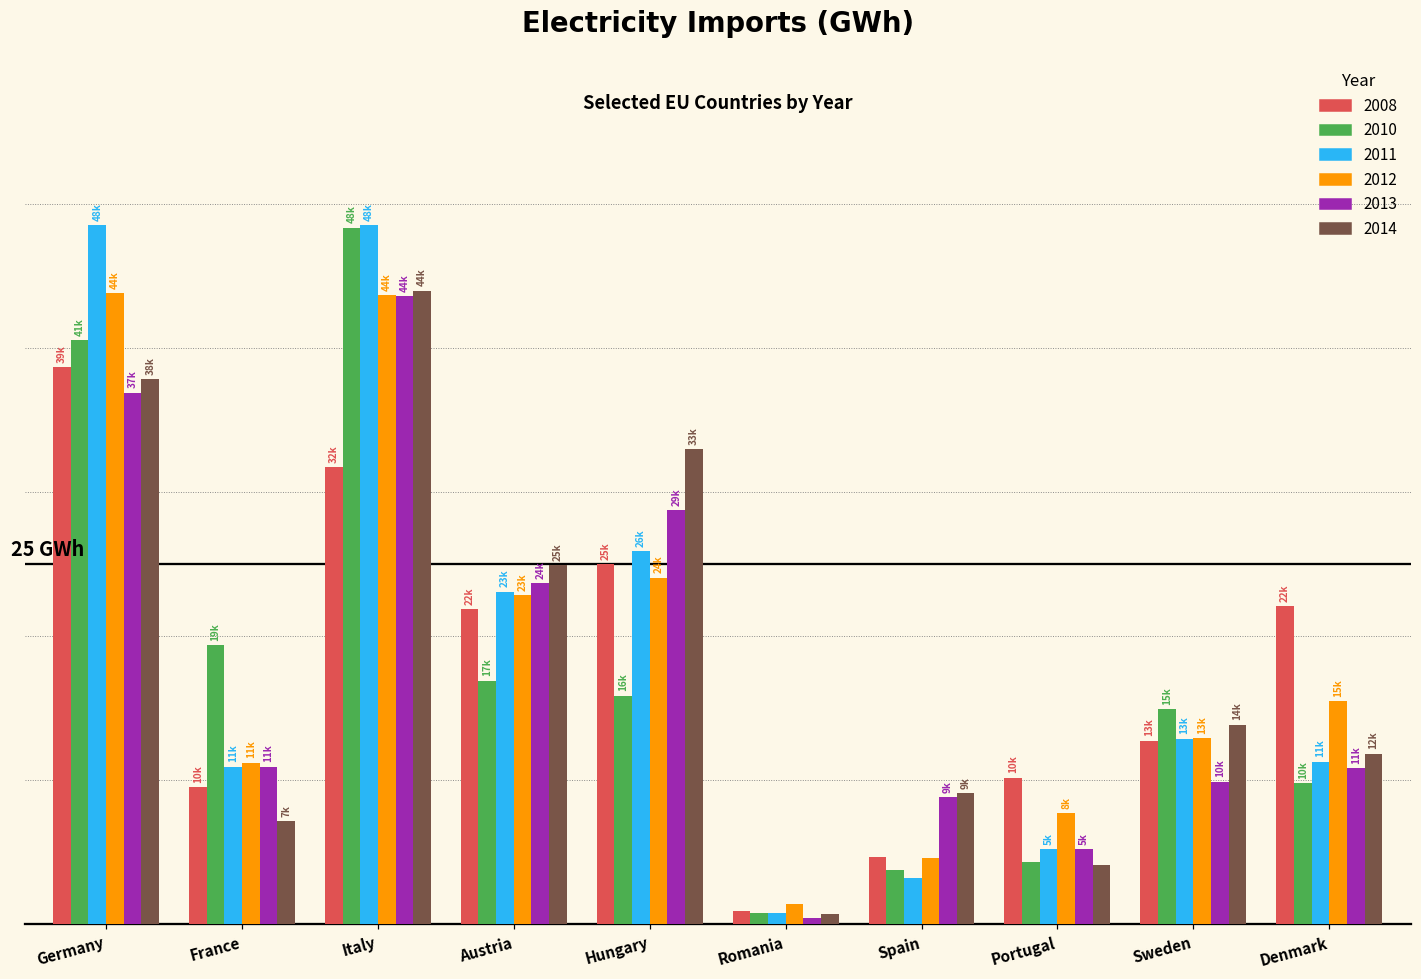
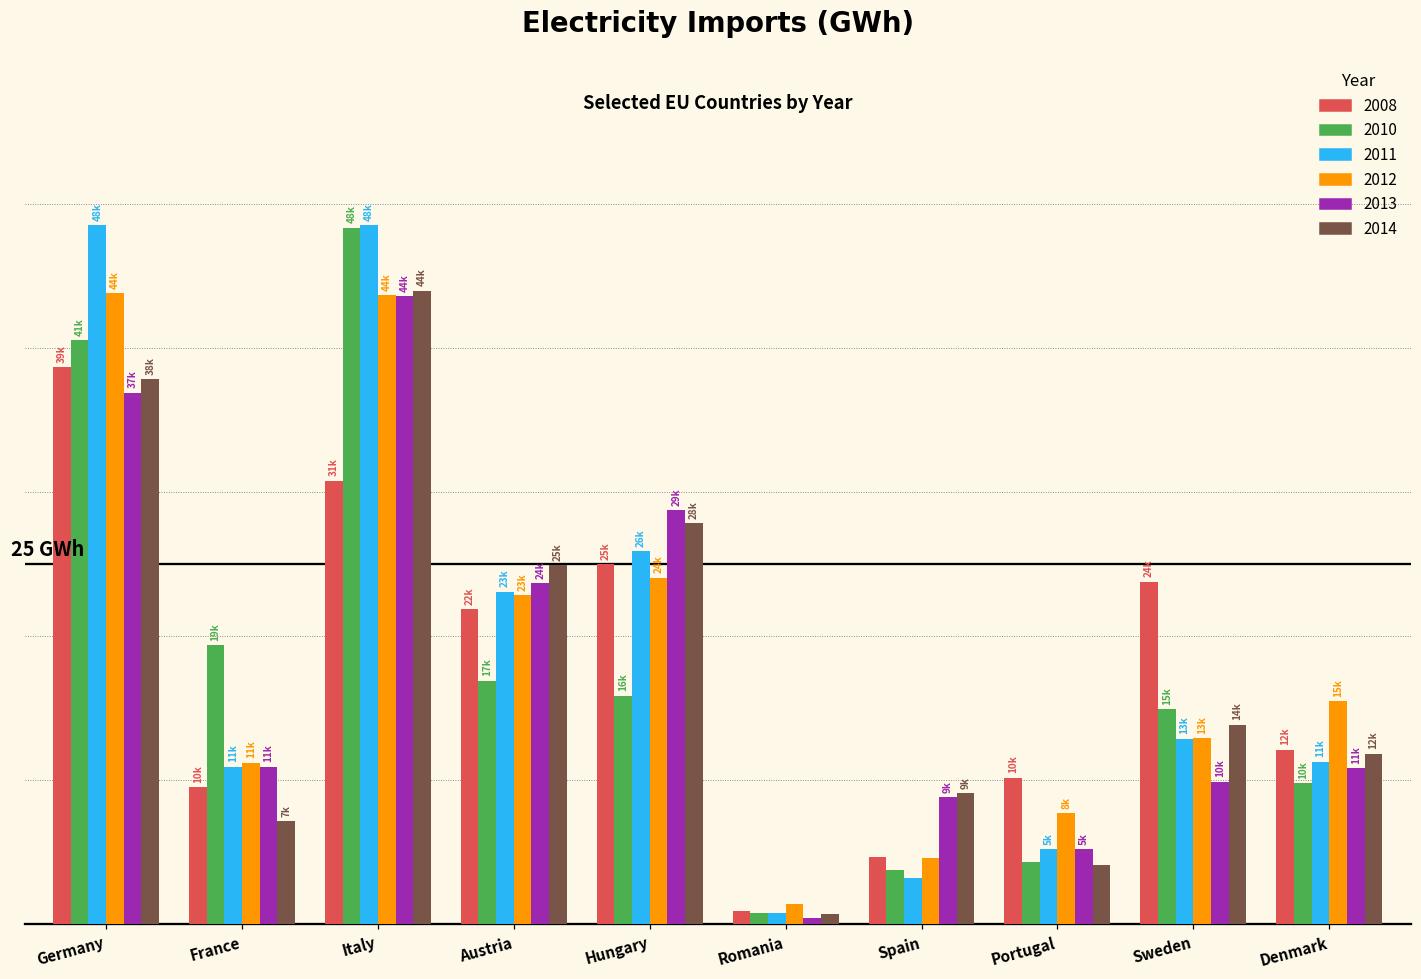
  {
    "2008": {
      "Germany": "39k",
      "France": "10k",
-     "Italy": "32k",
+     "Italy": "31k",
      "Austria": "22k",
      "Hungary": "25k",
      "Portugal": "10k",
-     "Sweden": "13k",
-     "Denmark": "22k"
+     "Sweden": "24k",
+     "Denmark": "12k"
    },
    "2010": {
      "Germany": "41k",
      "France": "19k",
      "Italy": "48k",
      "Austria": "17k",
      "Hungary": "16k",
      "Sweden": "15k",
      "Denmark": "10k"
    },
    "2011": {
      "Germany": "48k",
      "France": "11k",
      "Italy": "48k",
      "Austria": "23k",
      "Hungary": "26k",
      "Portugal": "5k",
      "Sweden": "13k",
      "Denmark": "11k"
    },
    "2012": {
      "Germany": "44k",
      "France": "11k",
      "Italy": "44k",
      "Austria": "23k",
      "Hungary": "24k",
      "Portugal": "8k",
      "Sweden": "13k",
      "Denmark": "15k"
    },
    "2013": {
      "Germany": "37k",
      "France": "11k",
      "Italy": "44k",
      "Austria": "24k",
      "Hungary": "29k",
      "Spain": "9k",
      "Portugal": "5k",
      "Sweden": "10k",
      "Denmark": "11k"
    },
    "2014": {
      "Germany": "38k",
      "France": "7k",
      "Italy": "44k",
      "Austria": "25k",
-     "Hungary": "33k",
+     "Hungary": "28k",
      "Spain": "9k",
      "Sweden": "14k",
      "Denmark": "12k"
    }
  }
